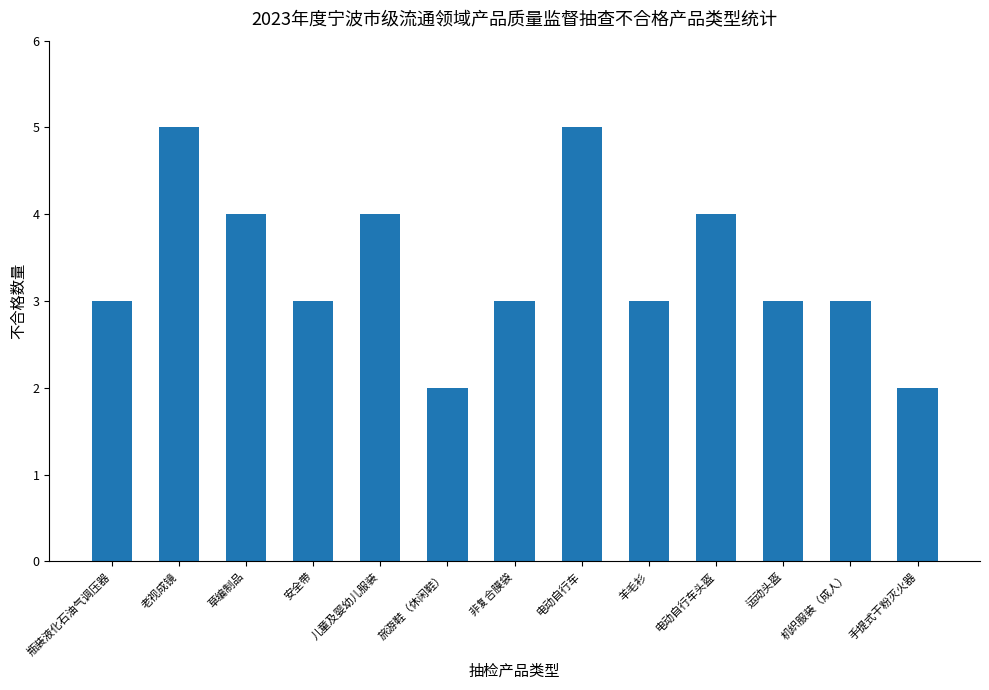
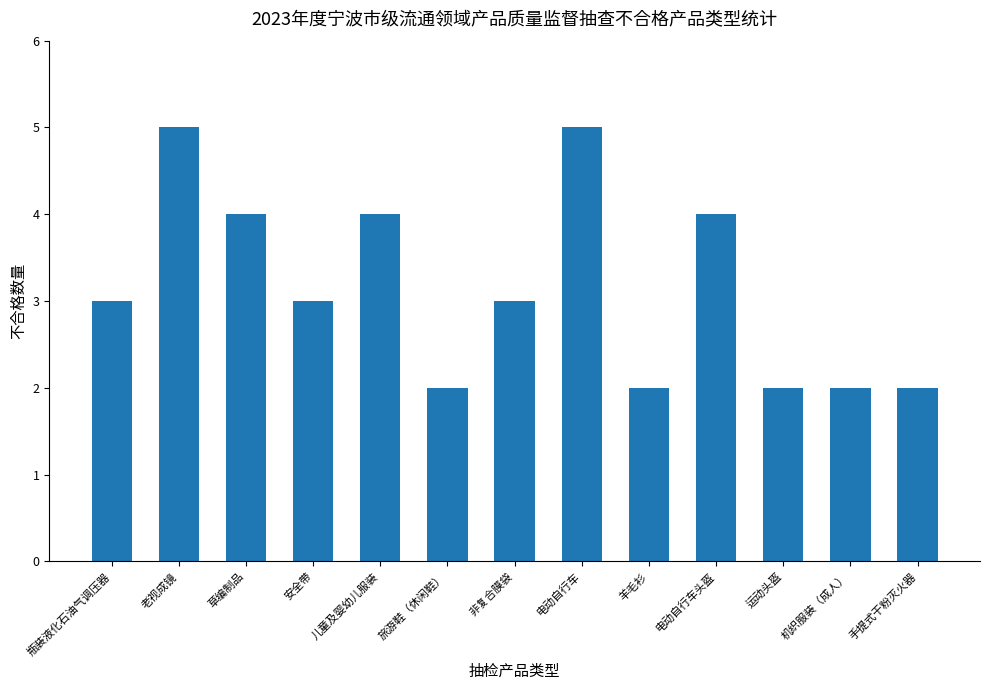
  {
    "瓶装液化石油气调压器": 3,
    "老视成镜": 5,
    "草编制品": 4,
    "安全带": 3,
    "儿童及婴幼儿服装": 4,
    "旅游鞋（休闲鞋）": 2,
    "非复合膜袋": 3,
    "电动自行车": 5,
-   "羊毛衫": 3,
+   "羊毛衫": 2,
    "电动自行车头盔": 4,
-   "运动头盔": 3,
-   "机织服装（成人）": 3,
+   "运动头盔": 2,
+   "机织服装（成人）": 2,
    "手提式干粉灭火器": 2
  }
